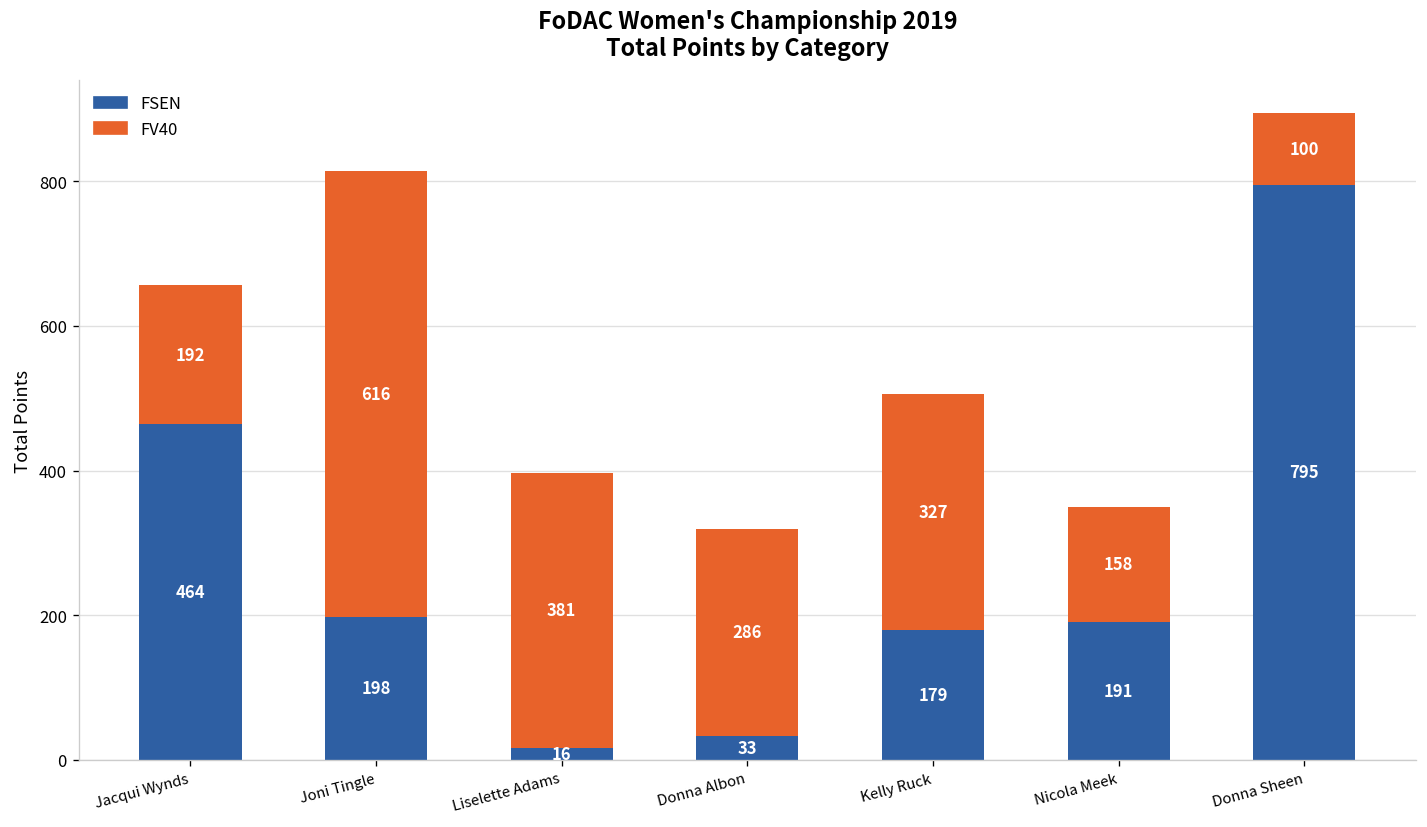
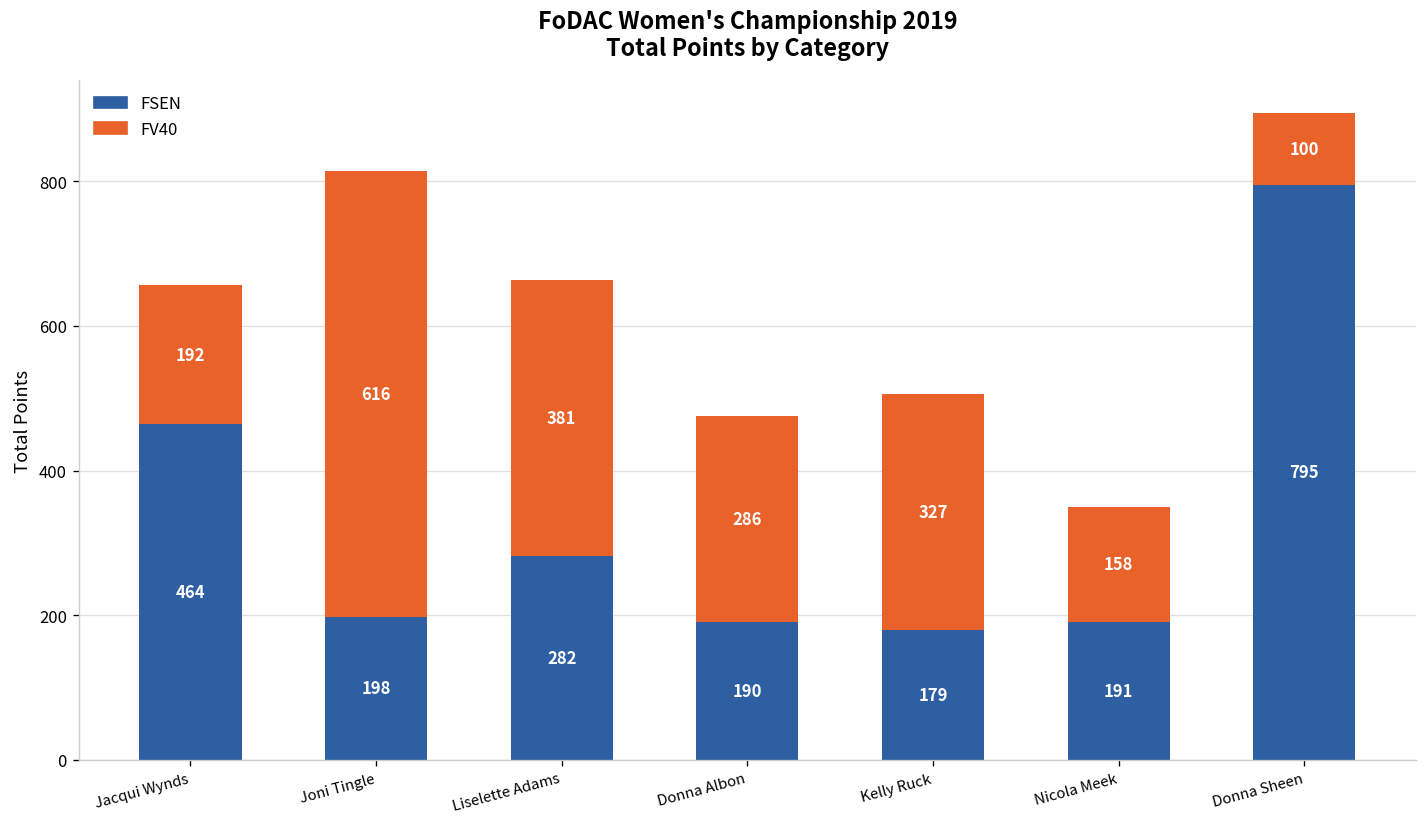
  {
    "FSEN": {
      "Jacqui Wynds": 464,
      "Joni Tingle": 198,
-     "Liselette Adams": 16,
-     "Donna Albon": 33,
+     "Liselette Adams": 282,
+     "Donna Albon": 190,
      "Kelly Ruck": 179,
      "Nicola Meek": 191,
      "Donna Sheen": 795
    },
    "FV40": {
      "Jacqui Wynds": 192,
      "Joni Tingle": 616,
      "Liselette Adams": 381,
      "Donna Albon": 286,
      "Kelly Ruck": 327,
      "Nicola Meek": 158,
      "Donna Sheen": 100
    }
  }
